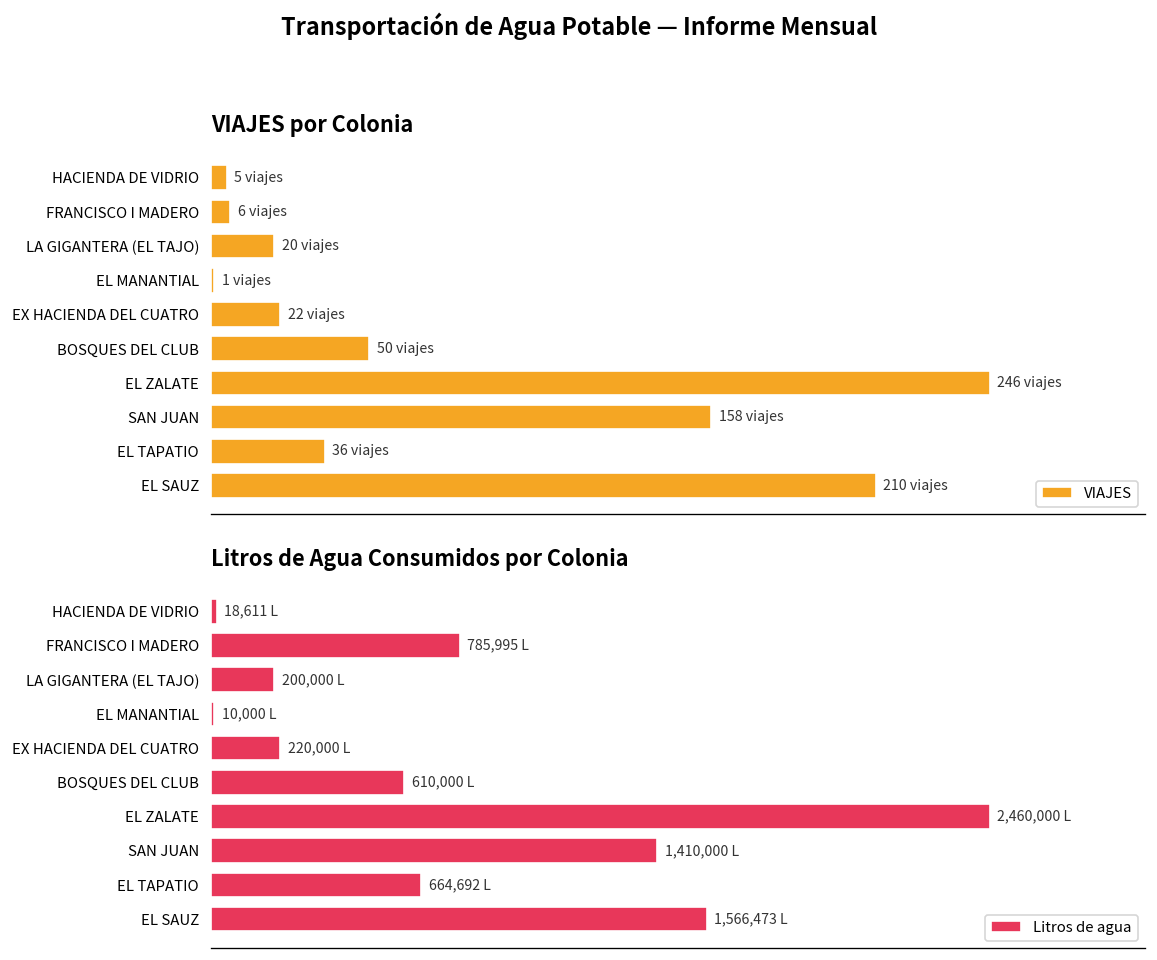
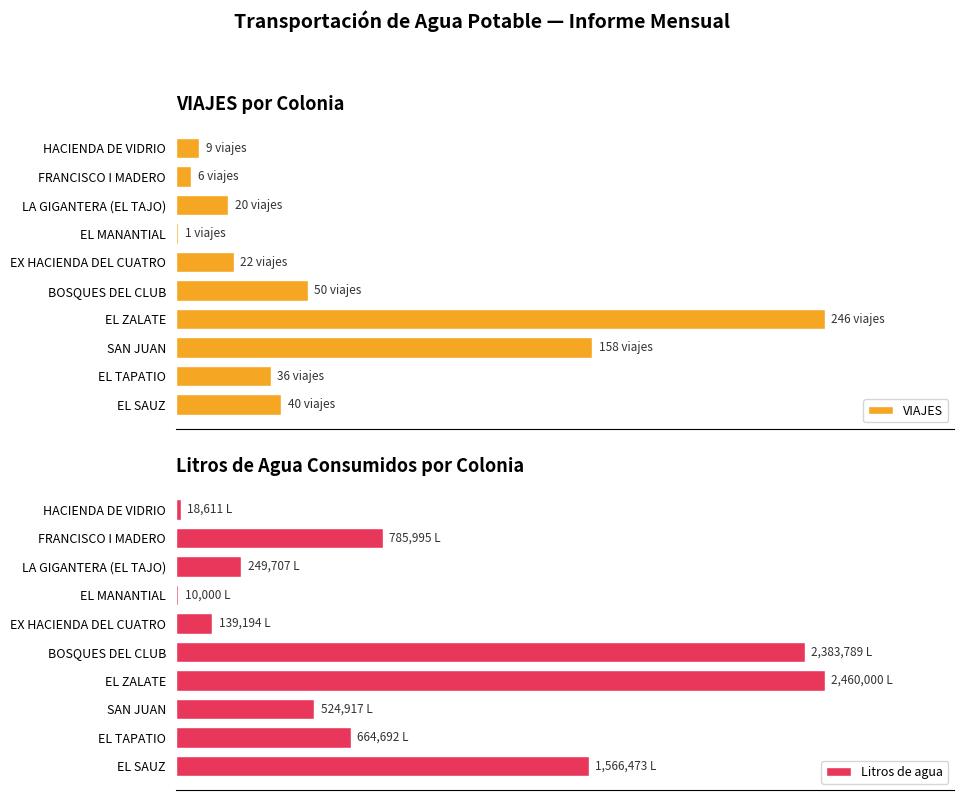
  {
    "VIAJES por Colonia": {
-     "HACIENDA DE VIDRIO": "5",
-     "EL SAUZ": "210"
+     "HACIENDA DE VIDRIO": "9",
+     "EL SAUZ": "40"
    },
    "Litros de Agua Consumidos por Colonia": {
-     "LA GIGANTERA (EL TAJO)": "200,000",
-     "EX HACIENDA DEL CUATRO": "220,000",
-     "BOSQUES DEL CLUB": "610,000",
-     "SAN JUAN": "1,410,000"
+     "LA GIGANTERA (EL TAJO)": "249,707",
+     "EX HACIENDA DEL CUATRO": "139,194",
+     "BOSQUES DEL CLUB": "2,383,789",
+     "SAN JUAN": "524,917"
    }
  }
